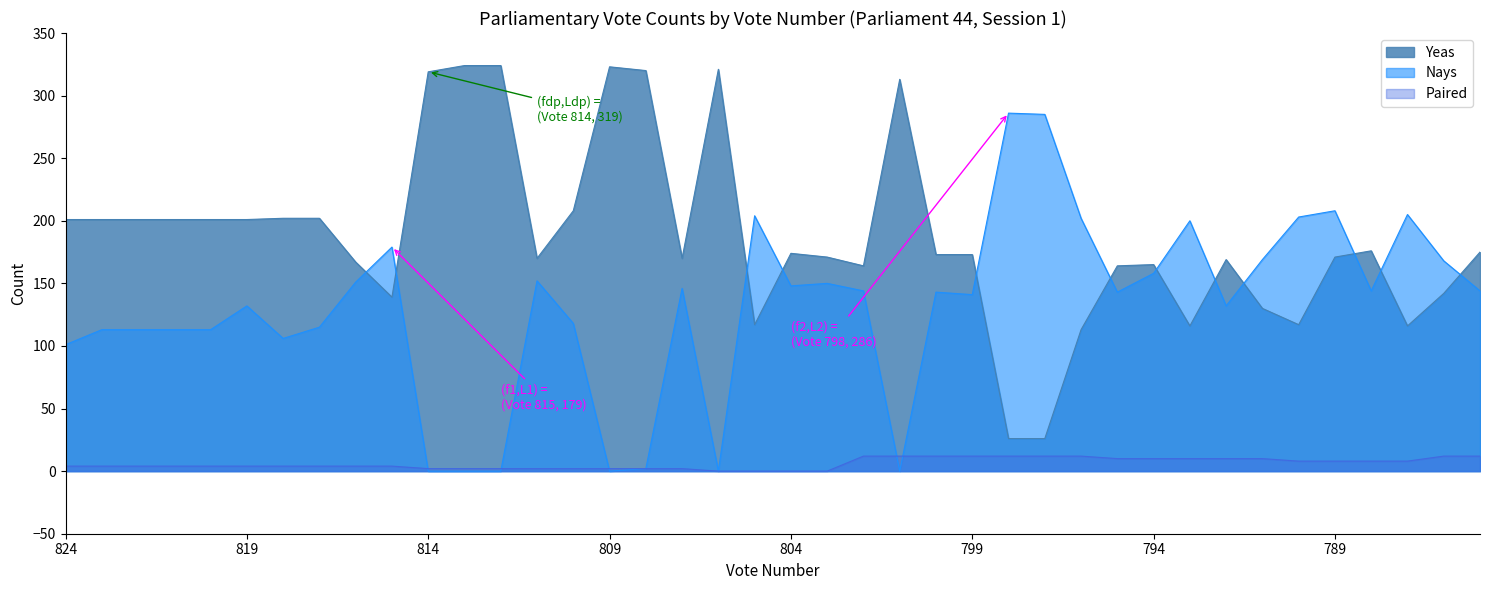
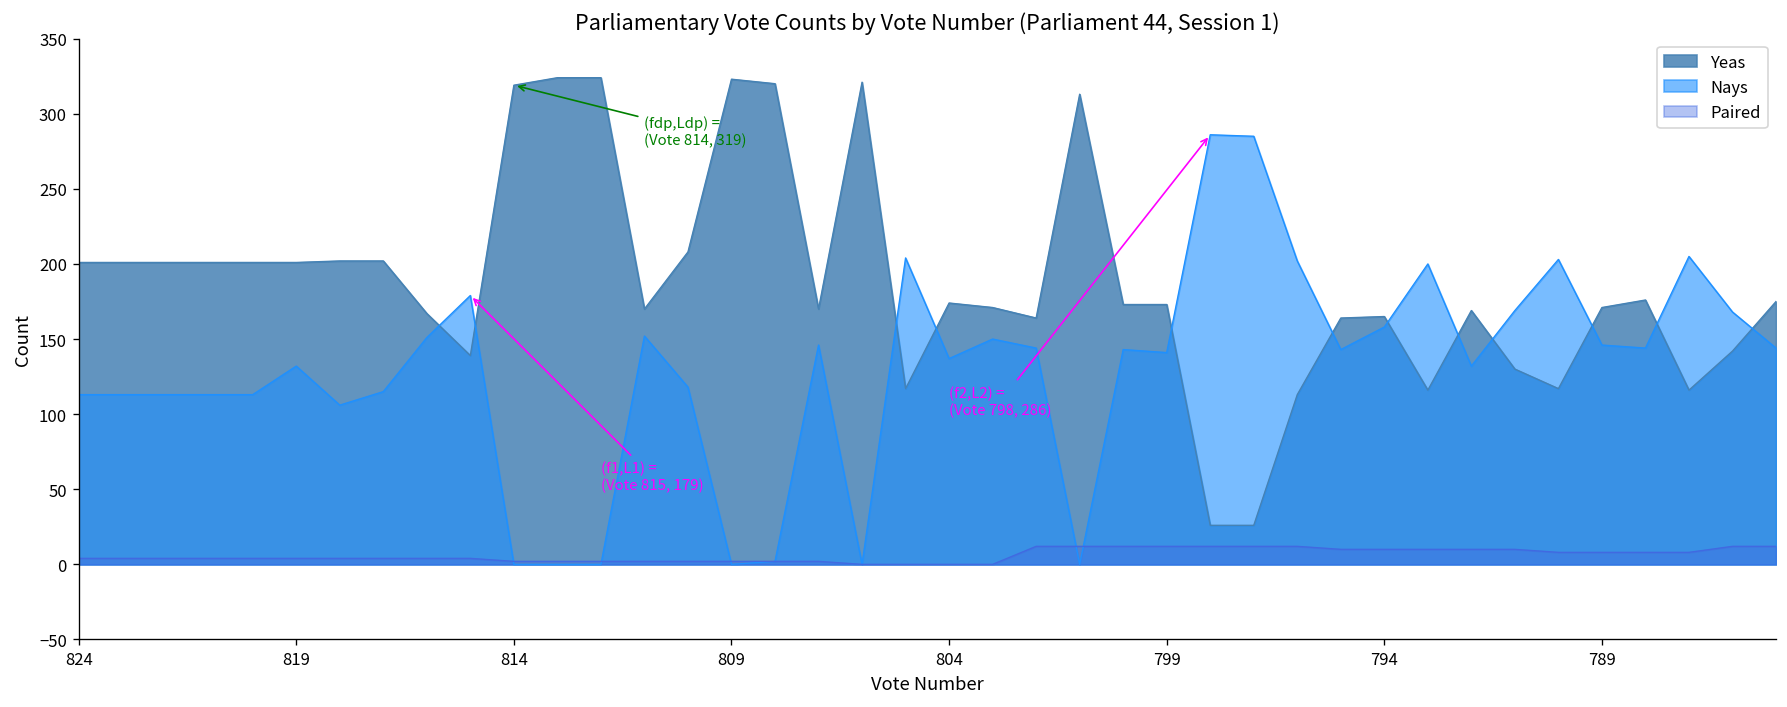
  {
    "Nays": {
-     "824": 101,
+     "824": 113,
      "819": 132,
-     "804": 148,
+     "804": 137,
      "794": 158,
-     "789": 208
+     "789": 146
    }
  }
